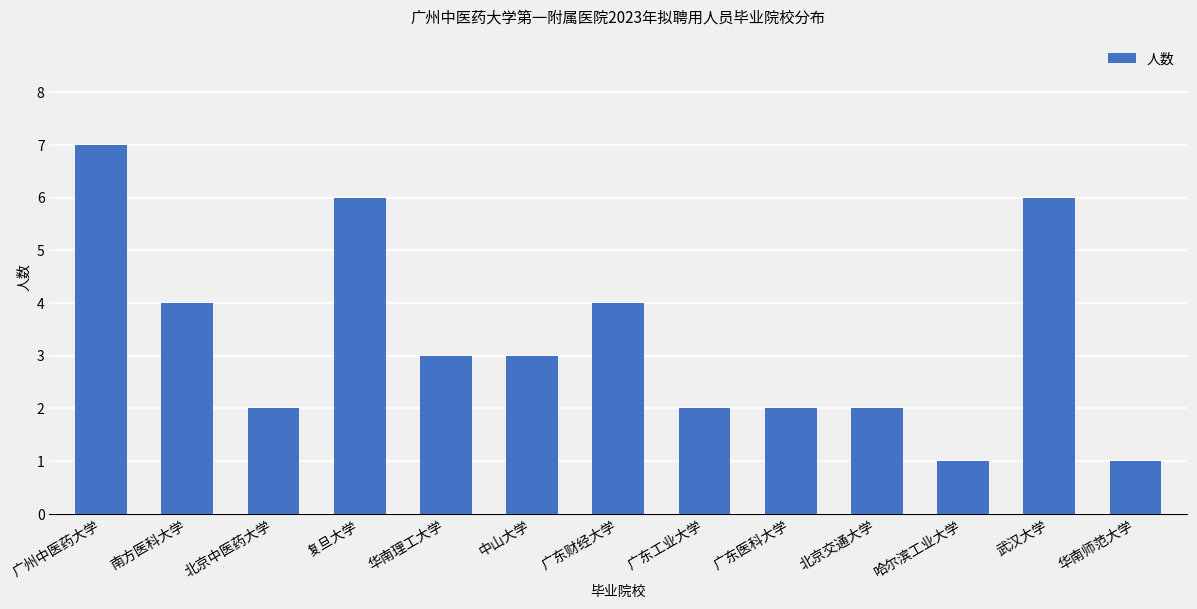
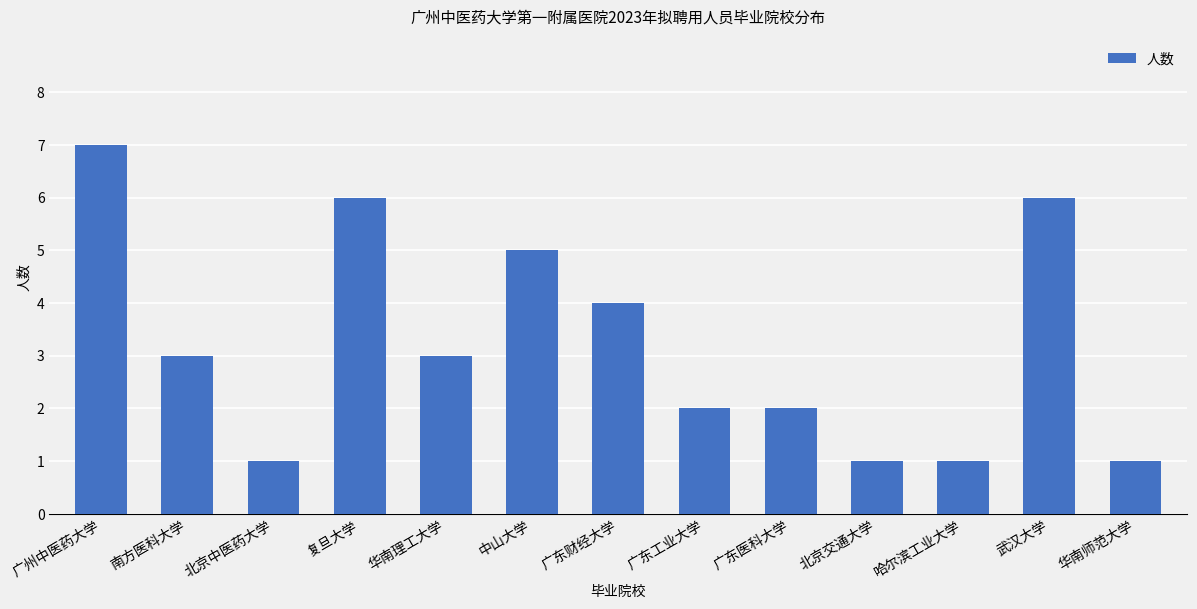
  {
    "广州中医药大学": 7,
-   "南方医科大学": 4,
-   "北京中医药大学": 2,
+   "南方医科大学": 3,
+   "北京中医药大学": 1,
    "复旦大学": 6,
    "华南理工大学": 3,
-   "中山大学": 3,
+   "中山大学": 5,
    "广东财经大学": 4,
    "广东工业大学": 2,
    "广东医科大学": 2,
-   "北京交通大学": 2,
+   "北京交通大学": 1,
    "哈尔滨工业大学": 1,
    "武汉大学": 6,
    "华南师范大学": 1
  }
